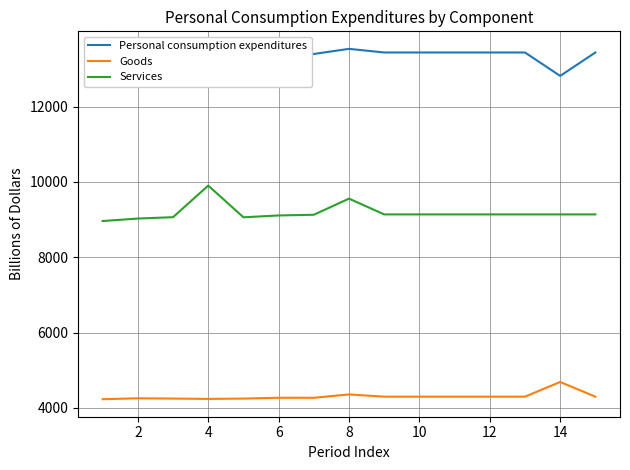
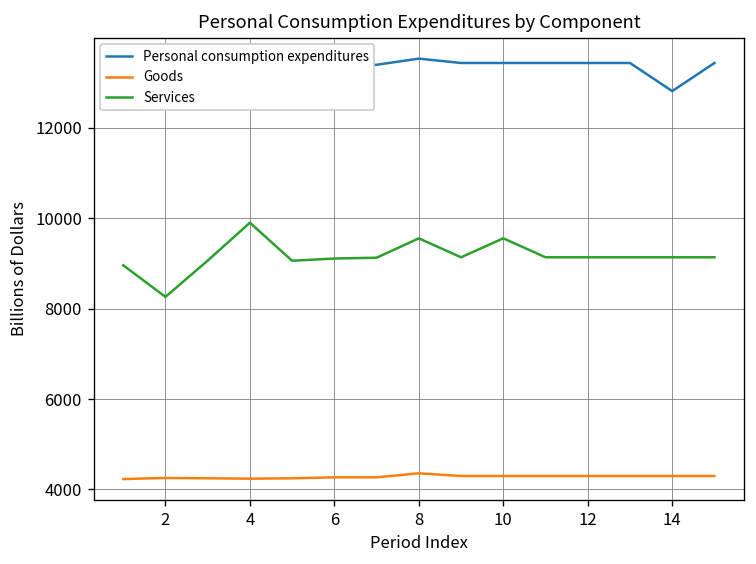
  {
    "Personal consumption expenditures": {
      "8": 13500,
      "10": 13400,
      "12": 13400,
      "14": 12800
    },
    "Goods": {
      "2": 4300,
      "4": 4200,
      "6": 4300,
      "8": 4400,
      "10": 4300,
      "12": 4300,
-     "14": 4700
+     "14": 4300
    },
    "Services": {
-     "2": 9000,
+     "2": 8300,
      "4": 9900,
      "6": 9100,
      "8": 9600,
-     "10": 9100,
+     "10": 9600,
      "12": 9100,
      "14": 9100
    }
  }
